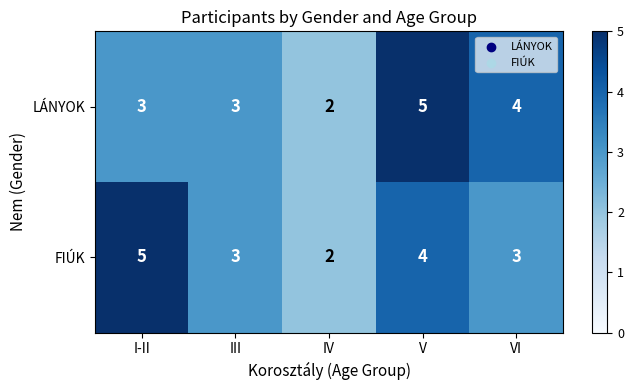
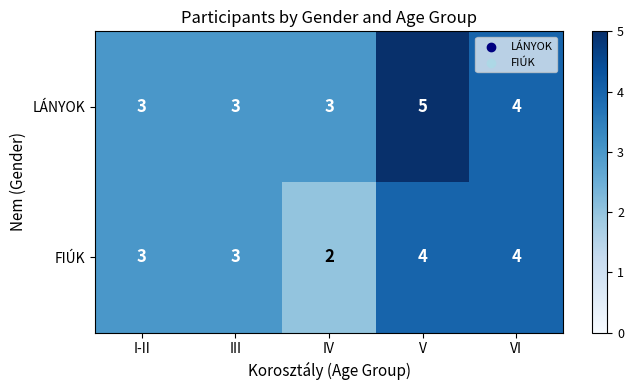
  {
    "LÁNYOK": {
      "I-II": 3,
      "III": 3,
-     "IV": 2,
+     "IV": 3,
      "V": 5,
      "VI": 4
    },
    "FIÚK": {
-     "I-II": 5,
+     "I-II": 3,
      "III": 3,
      "IV": 2,
      "V": 4,
-     "VI": 3
+     "VI": 4
    }
  }
